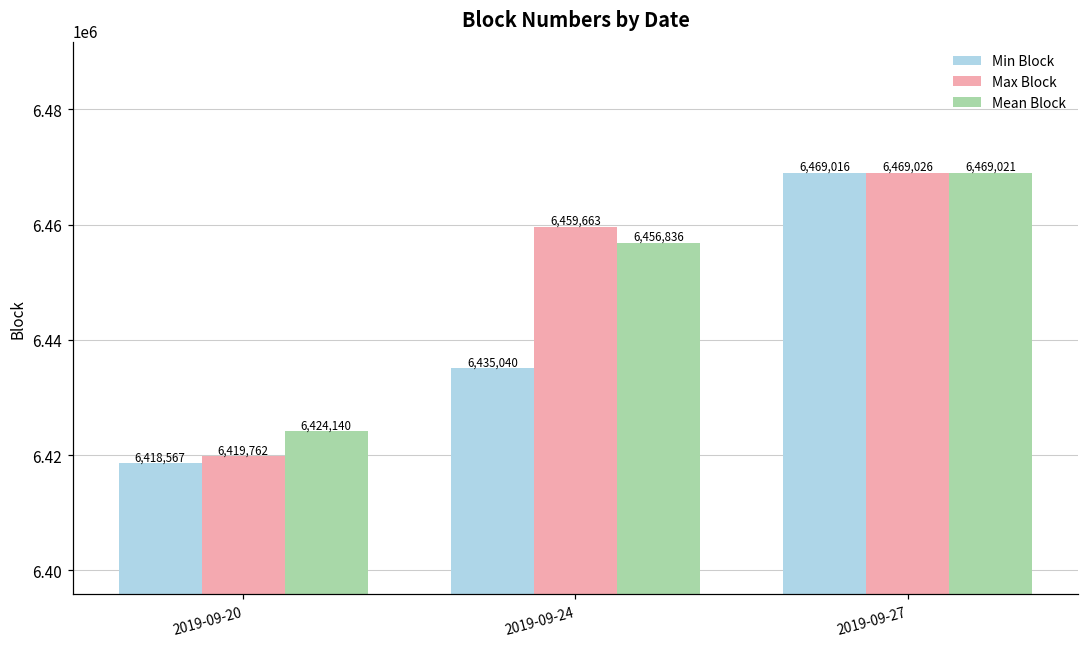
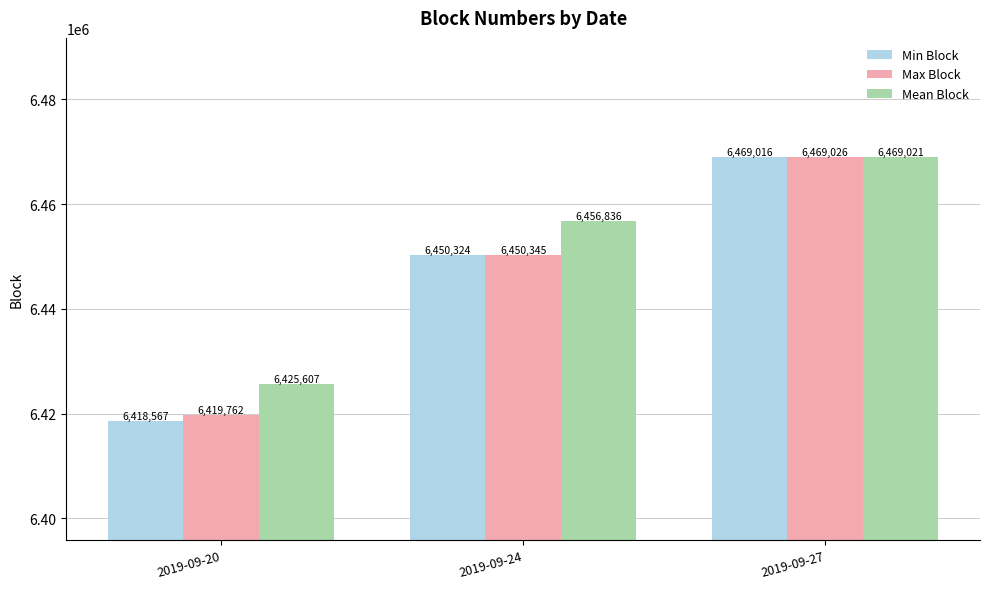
  {
    "Min Block": {
      "2019-09-20": "6,418,567",
-     "2019-09-24": "6,435,040",
+     "2019-09-24": "6,450,324",
      "2019-09-27": "6,469,016"
    },
    "Max Block": {
      "2019-09-20": "6,419,762",
-     "2019-09-24": "6,459,663",
+     "2019-09-24": "6,450,345",
      "2019-09-27": "6,469,026"
    },
    "Mean Block": {
-     "2019-09-20": "6,424,140",
+     "2019-09-20": "6,425,607",
      "2019-09-24": "6,456,836",
      "2019-09-27": "6,469,021"
    }
  }
